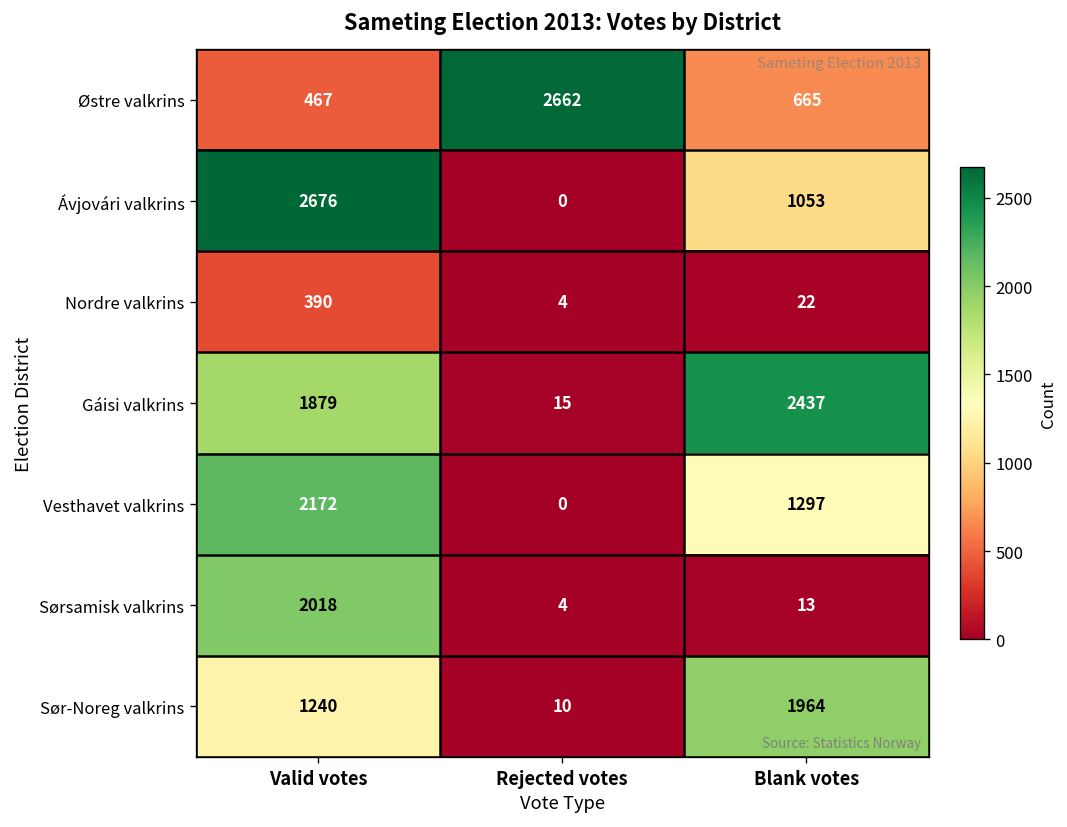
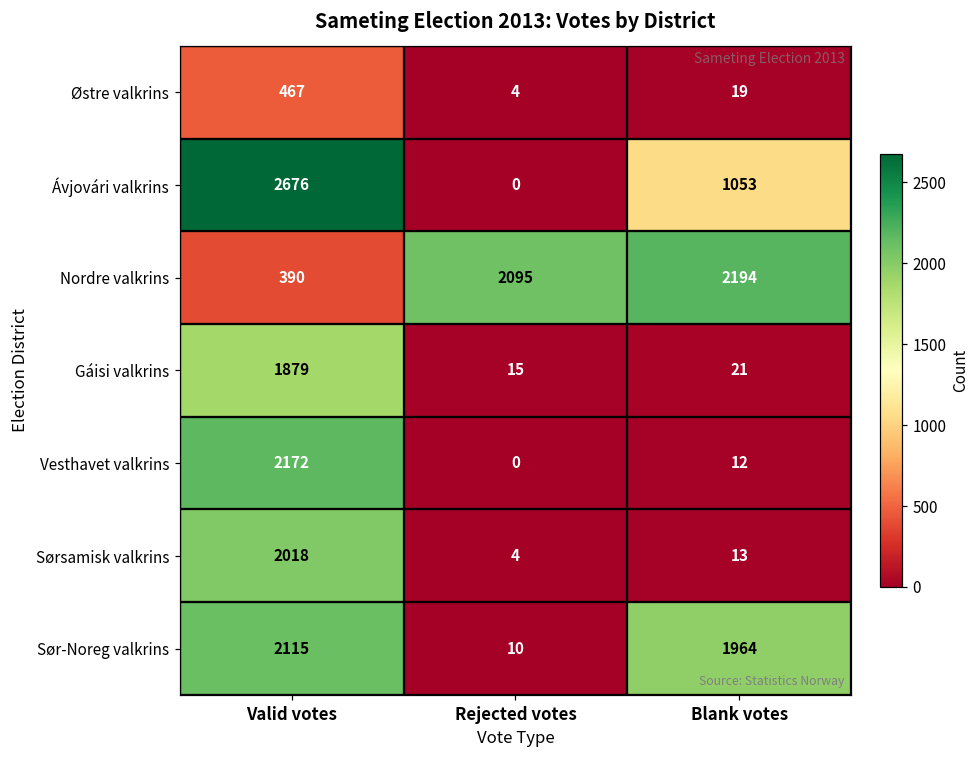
  {
    "Østre valkrins": {
      "Valid votes": 467,
-     "Rejected votes": 2662,
-     "Blank votes": 665
+     "Rejected votes": 4,
+     "Blank votes": 19
    },
    "Ávjovári valkrins": {
      "Valid votes": 2676,
      "Rejected votes": 0,
      "Blank votes": 1053
    },
    "Nordre valkrins": {
      "Valid votes": 390,
-     "Rejected votes": 4,
-     "Blank votes": 22
+     "Rejected votes": 2095,
+     "Blank votes": 2194
    },
    "Gáisi valkrins": {
      "Valid votes": 1879,
      "Rejected votes": 15,
-     "Blank votes": 2437
+     "Blank votes": 21
    },
    "Vesthavet valkrins": {
      "Valid votes": 2172,
      "Rejected votes": 0,
-     "Blank votes": 1297
+     "Blank votes": 12
    },
    "Sørsamisk valkrins": {
      "Valid votes": 2018,
      "Rejected votes": 4,
      "Blank votes": 13
    },
    "Sør-Noreg valkrins": {
-     "Valid votes": 1240,
+     "Valid votes": 2115,
      "Rejected votes": 10
    }
  }
